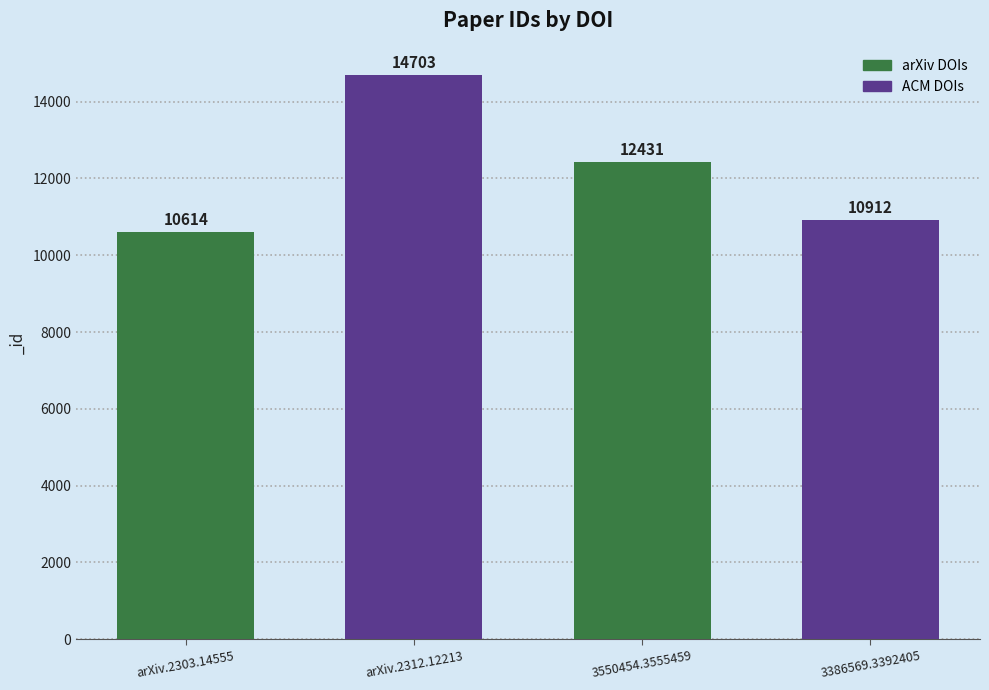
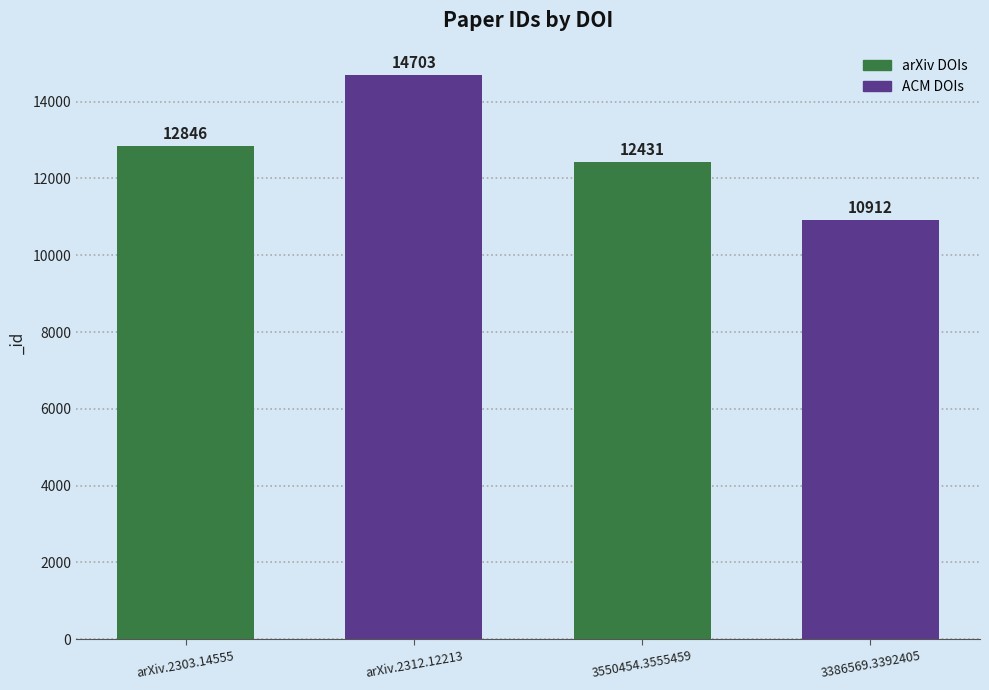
  {
-   "arXiv.2303.14555": 10614,
+   "arXiv.2303.14555": 12846,
    "arXiv.2312.12213": 14703,
    "3550454.3555459": 12431,
    "3386569.3392405": 10912
  }
